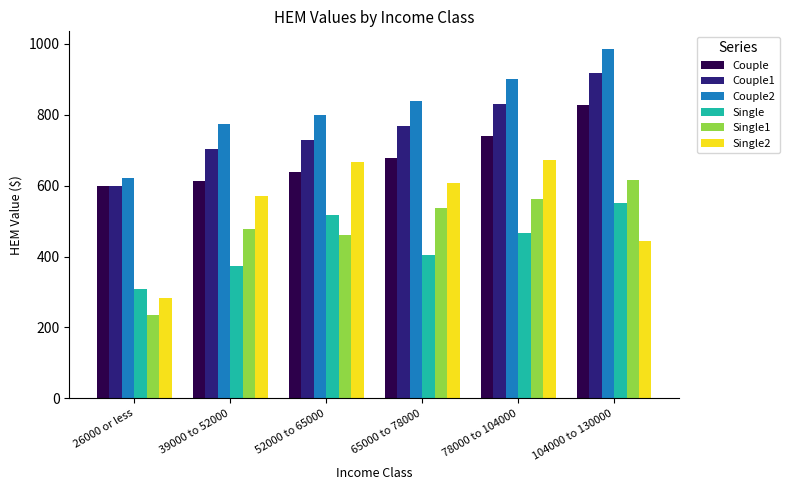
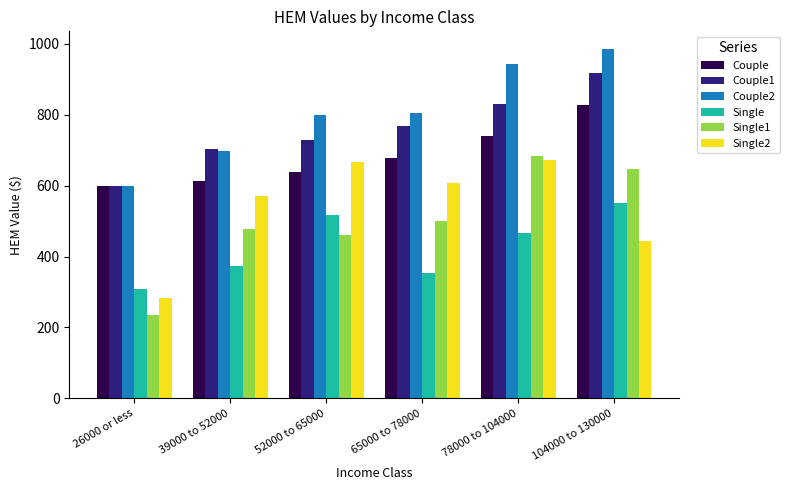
  {
    "Couple2": {
-     "26000 or less": 620,
-     "39000 to 52000": 770,
+     "26000 or less": 600,
+     "39000 to 52000": 700,
      "52000 to 65000": 800,
-     "65000 to 78000": 840,
-     "78000 to 104000": 900,
+     "65000 to 78000": 800,
+     "78000 to 104000": 940,
      "104000 to 130000": 990
    },
    "Single": {
      "26000 or less": 310,
      "39000 to 52000": 370,
      "52000 to 65000": 520,
-     "65000 to 78000": 400,
+     "65000 to 78000": 350,
      "78000 to 104000": 470,
      "104000 to 130000": 550
    },
    "Single1": {
      "26000 or less": 240,
      "39000 to 52000": 480,
      "52000 to 65000": 460,
-     "65000 to 78000": 540,
-     "78000 to 104000": 560,
-     "104000 to 130000": 620
+     "65000 to 78000": 500,
+     "78000 to 104000": 680,
+     "104000 to 130000": 650
    },
    "Single2": {
      "26000 or less": 280,
      "39000 to 52000": 570,
      "52000 to 65000": 670,
      "65000 to 78000": 610,
      "78000 to 104000": 670,
      "104000 to 130000": 450
    }
  }
